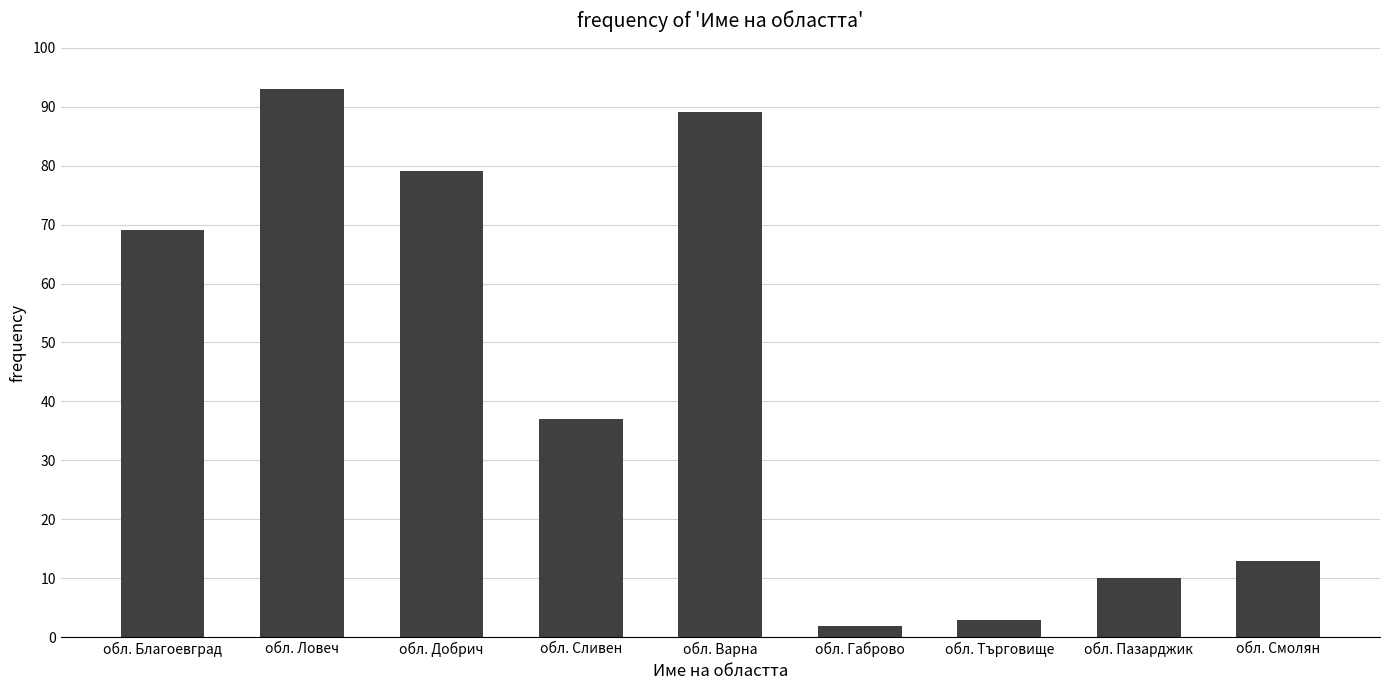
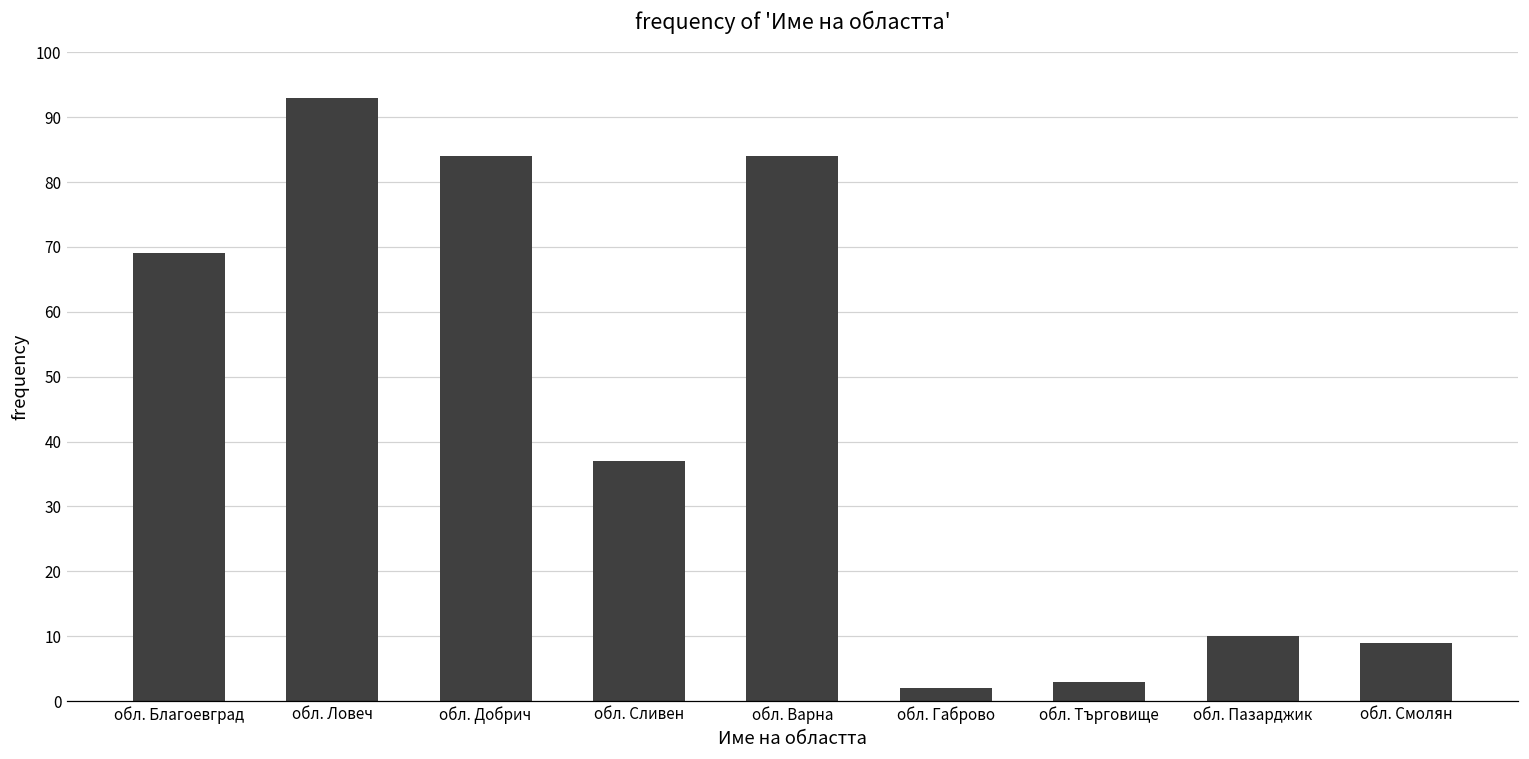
  {
    "обл. Благоевград": 69,
    "обл. Ловеч": 93,
-   "обл. Добрич": 79,
+   "обл. Добрич": 84,
    "обл. Сливен": 37,
-   "обл. Варна": 89,
+   "обл. Варна": 84,
    "обл. Габрово": 2,
    "обл. Търговище": 3,
    "обл. Пазарджик": 10,
-   "обл. Смолян": 13
+   "обл. Смолян": 9
  }
